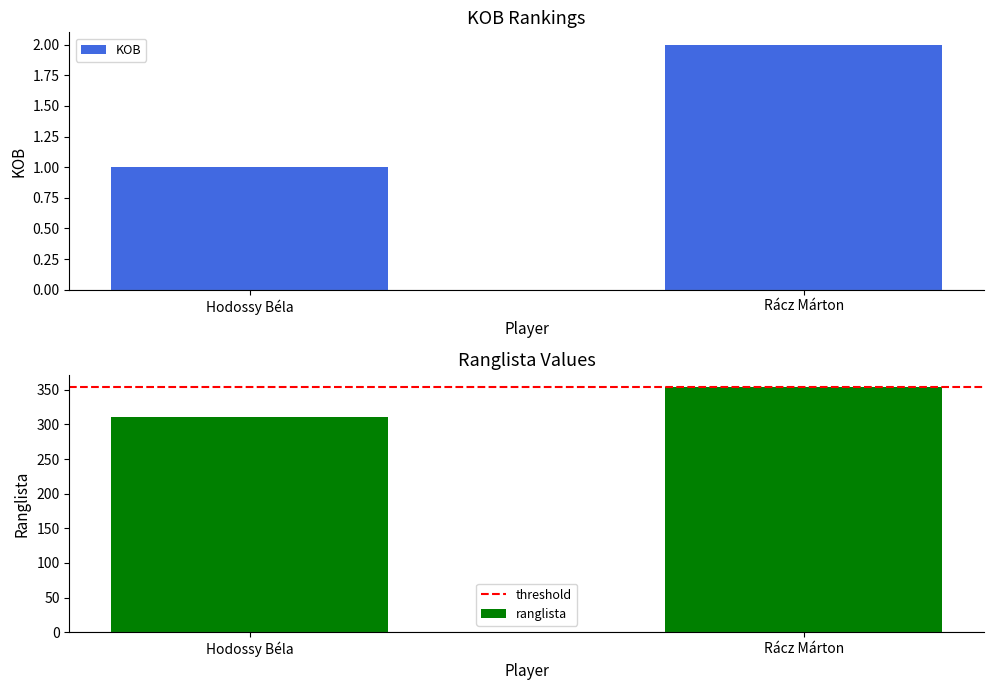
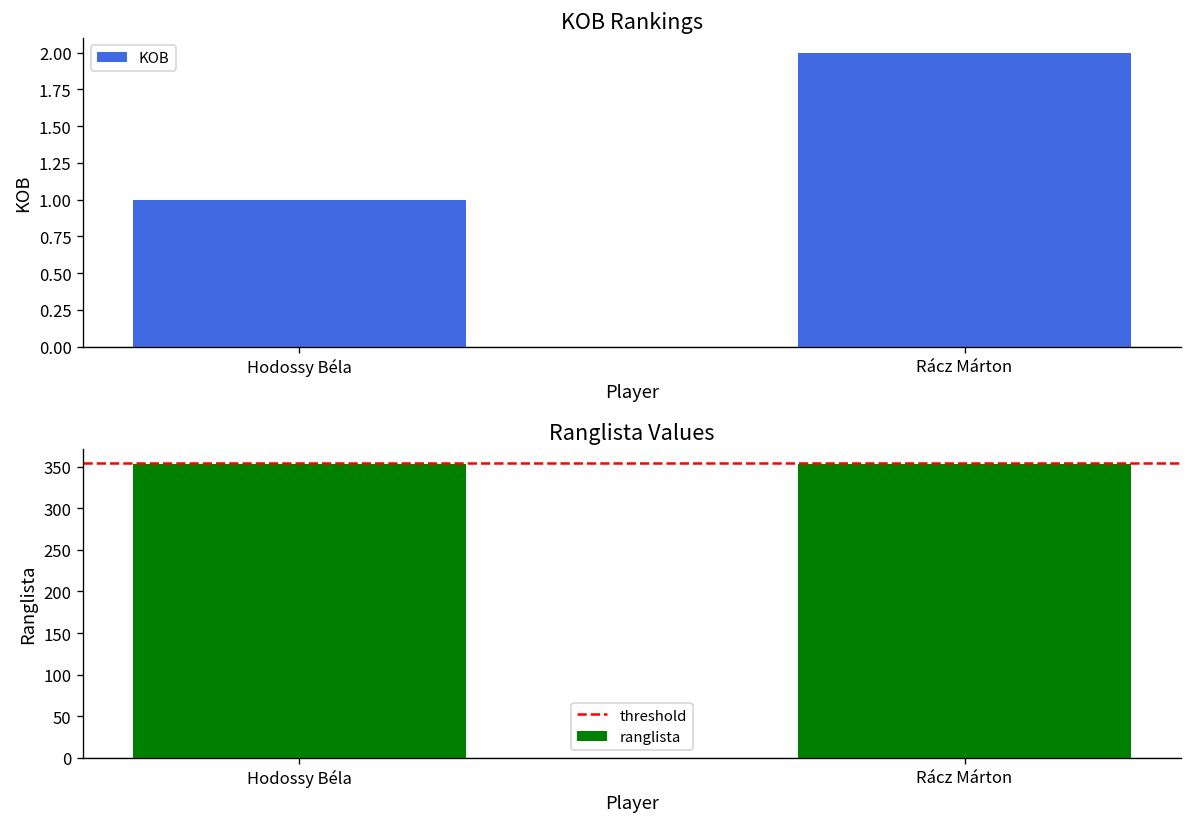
  {
    "KOB Rankings": {
      "Hodossy Béla": 1.00,
      "Rácz Márton": 2.00
    },
    "Ranglista Values": {
-     "Hodossy Béla": 310,
+     "Hodossy Béla": 350,
      "Rácz Márton": 350
    }
  }
